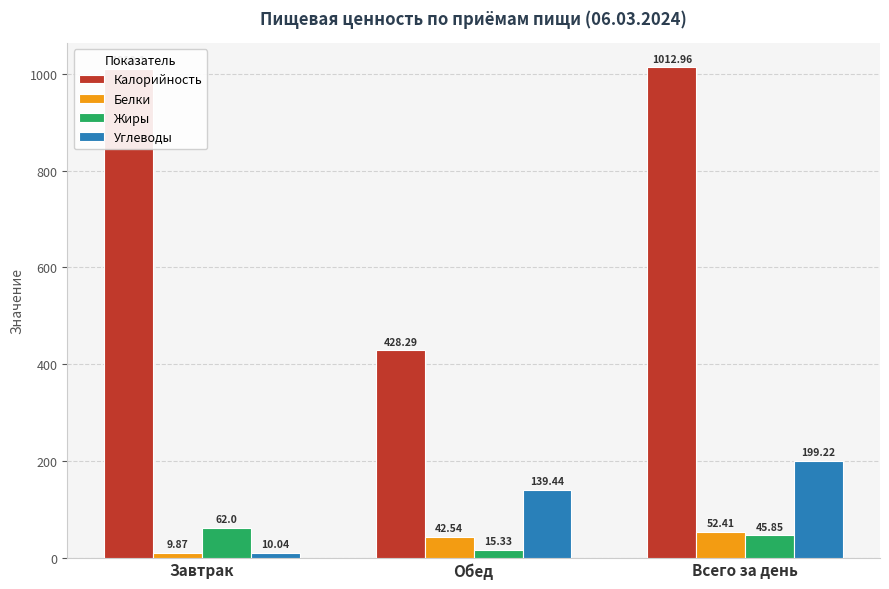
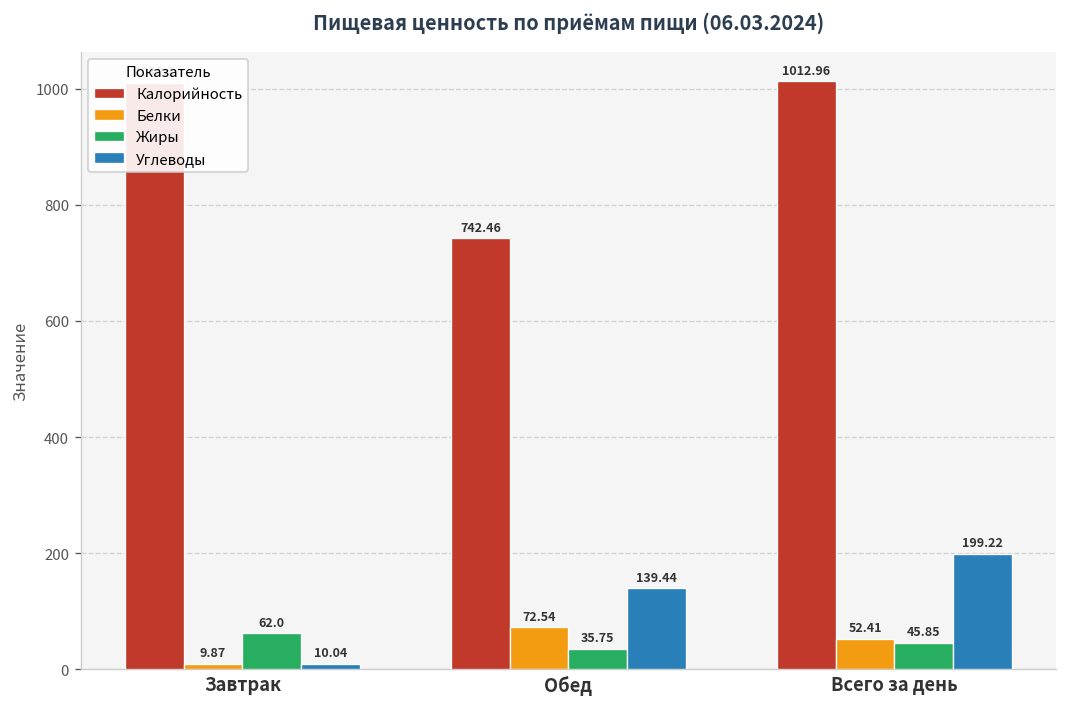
  {
    "Калорийность": {
-     "Обед": 428.29,
+     "Обед": 742.46,
      "Всего за день": 1012.96
    },
    "Белки": {
      "Завтрак": 9.87,
-     "Обед": 42.54,
+     "Обед": 72.54,
      "Всего за день": 52.41
    },
    "Жиры": {
      "Завтрак": 62.0,
-     "Обед": 15.33,
+     "Обед": 35.75,
      "Всего за день": 45.85
    },
    "Углеводы": {
      "Завтрак": 10.04,
      "Обед": 139.44,
      "Всего за день": 199.22
    }
  }
